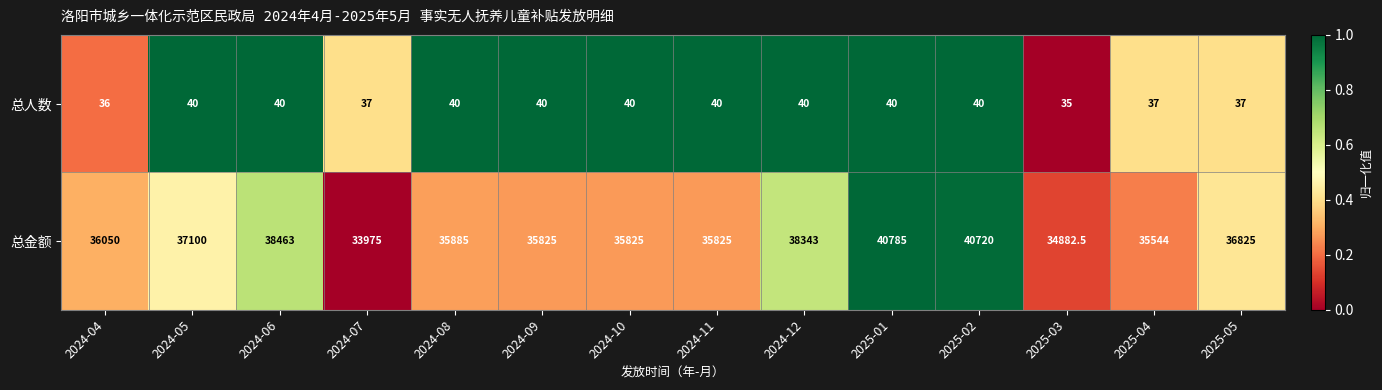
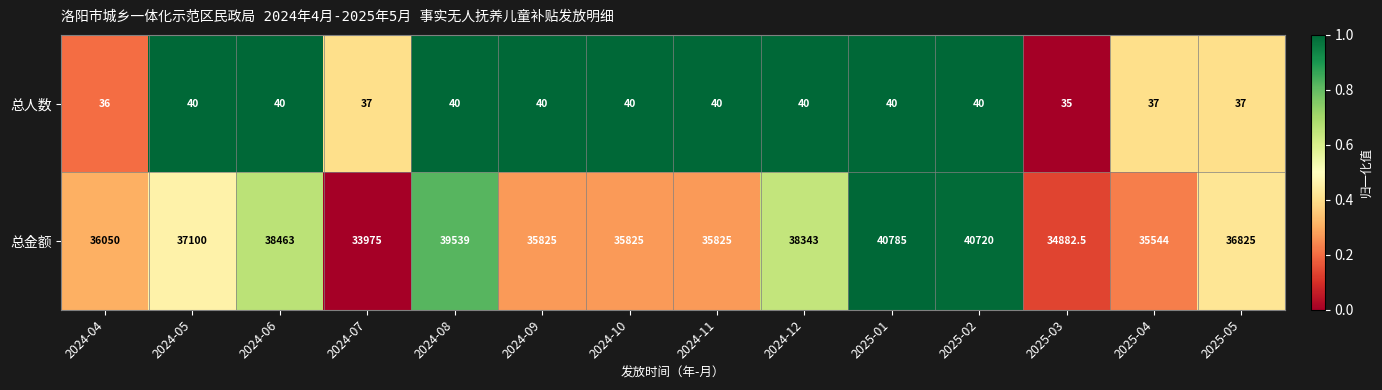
  {
    "总人数": {
      "2024-04": 36,
      "2024-05": 40,
      "2024-06": 40,
      "2024-07": 37,
      "2024-08": 40,
      "2024-09": 40,
      "2024-10": 40,
      "2024-11": 40,
      "2024-12": 40,
      "2025-01": 40,
      "2025-02": 40,
      "2025-03": 35,
      "2025-04": 37,
      "2025-05": 37
    },
    "总金额": {
      "2024-04": 36050,
      "2024-05": 37100,
      "2024-06": 38463,
      "2024-07": 33975,
-     "2024-08": 35885,
+     "2024-08": 39539,
      "2024-09": 35825,
      "2024-10": 35825,
      "2024-11": 35825,
      "2024-12": 38343,
      "2025-01": 40785,
      "2025-02": 40720,
      "2025-03": 34882.5,
      "2025-04": 35544,
      "2025-05": 36825
    }
  }
